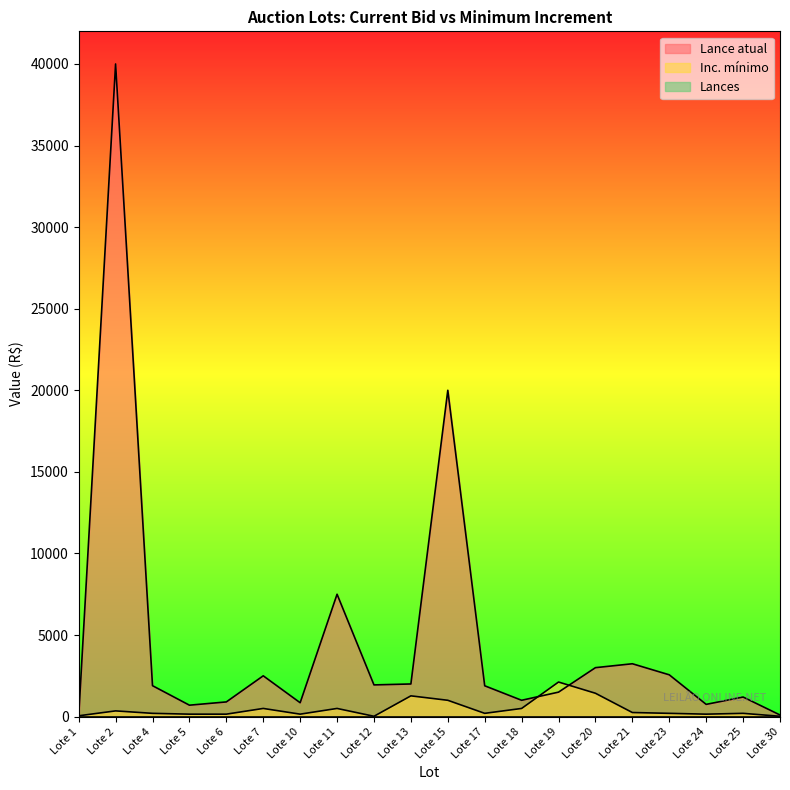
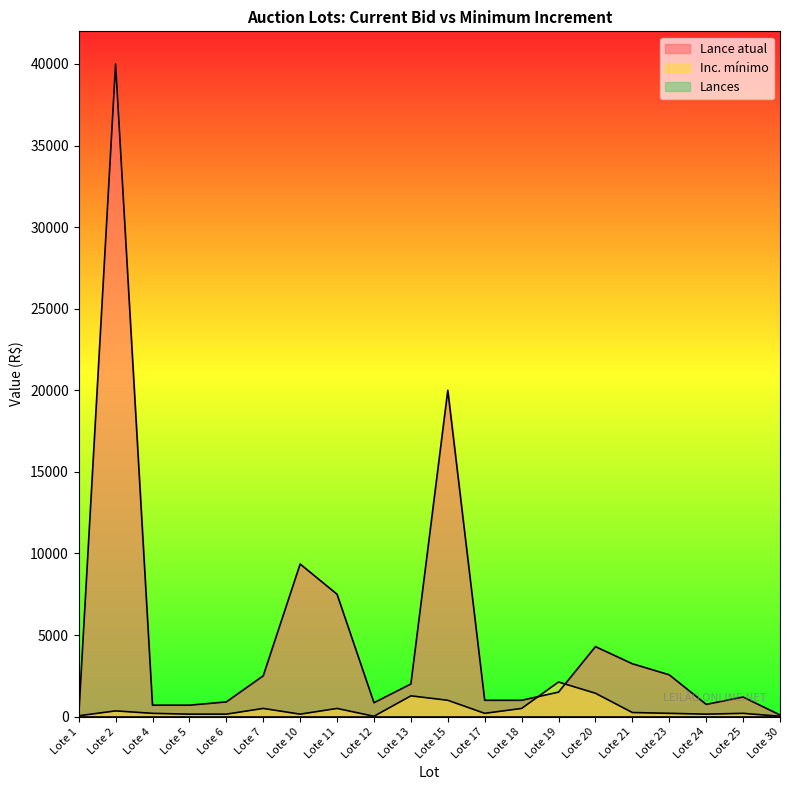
  {
    "Lance atual": {
      "Lote 2": 40000,
-     "Lote 4": 1900,
+     "Lote 4": 700,
      "Lote 5": 700,
      "Lote 6": 900,
      "Lote 7": 2500,
-     "Lote 10": 900,
+     "Lote 10": 9400,
      "Lote 11": 7500,
-     "Lote 12": 1900,
+     "Lote 12": 900,
      "Lote 13": 2000,
      "Lote 15": 20000,
-     "Lote 17": 1900,
+     "Lote 17": 1000,
      "Lote 18": 1000,
      "Lote 19": 1500,
-     "Lote 20": 3000,
+     "Lote 20": 4300,
      "Lote 21": 3200,
      "Lote 23": 2600,
      "Lote 24": 800,
      "Lote 25": 1200
    },
    "Inc. mínimo": {
      "Lote 2": 400,
      "Lote 4": 200,
      "Lote 7": 500,
      "Lote 11": 500,
      "Lote 13": 1300,
      "Lote 15": 1000,
      "Lote 17": 200,
      "Lote 18": 500,
      "Lote 19": 2100,
      "Lote 20": 1400,
      "Lote 21": 300,
      "Lote 23": 200,
      "Lote 25": 200
    },
    "Lances": {
      "Lote 2": 0,
      "Lote 4": 0,
      "Lote 7": 0,
      "Lote 11": 0,
      "Lote 13": 0,
      "Lote 15": 0,
      "Lote 17": 0,
      "Lote 18": 0,
      "Lote 19": 0,
      "Lote 20": 0,
      "Lote 21": 0,
      "Lote 23": 0,
      "Lote 25": 0
    }
  }
